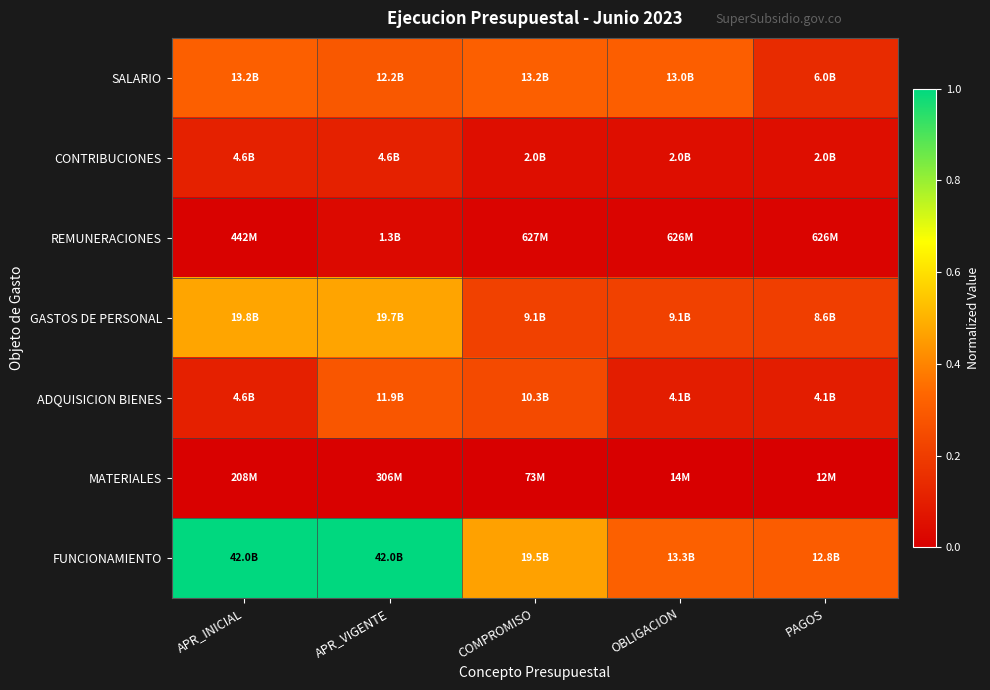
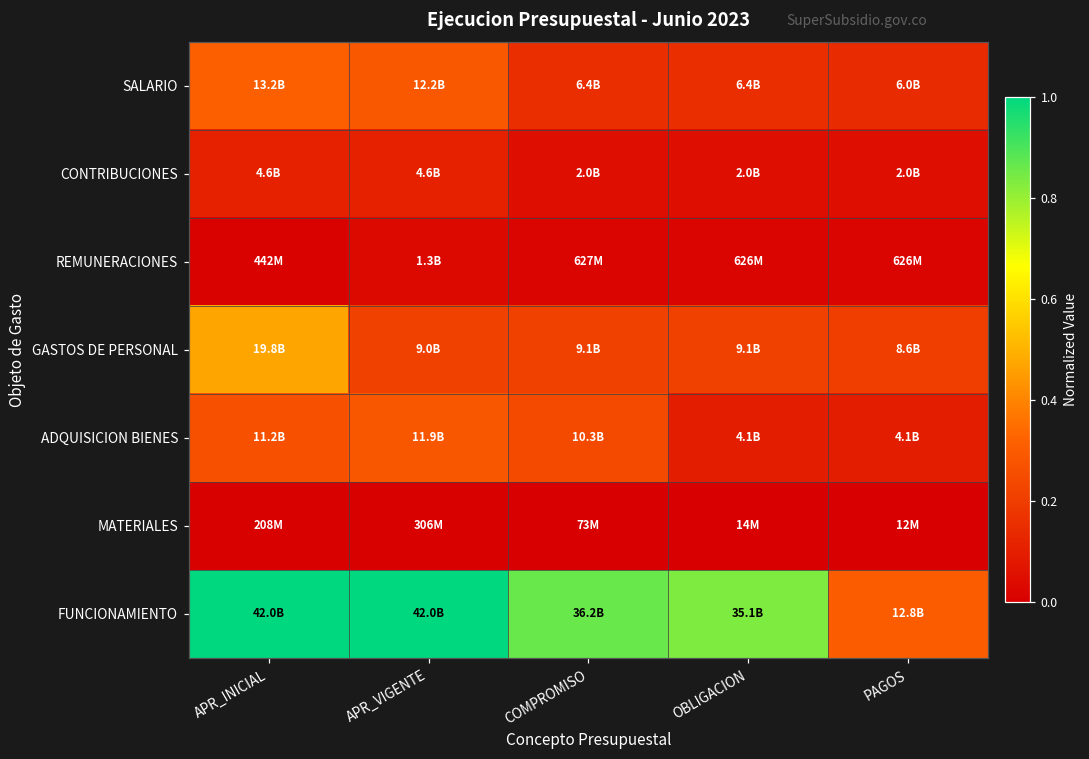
  {
    "SALARIO": {
      "APR_INICIAL": "13.2B",
      "APR_VIGENTE": "12.2B",
-     "COMPROMISO": "13.2B",
-     "OBLIGACION": "13.0B",
+     "COMPROMISO": "6.4B",
+     "OBLIGACION": "6.4B",
      "PAGOS": "6.0B"
    },
    "CONTRIBUCIONES": {
      "APR_INICIAL": "4.6B",
      "APR_VIGENTE": "4.6B",
      "COMPROMISO": "2.0B",
      "OBLIGACION": "2.0B",
      "PAGOS": "2.0B"
    },
    "REMUNERACIONES": {
      "APR_INICIAL": "442M",
      "APR_VIGENTE": "1.3B",
      "COMPROMISO": "627M",
      "OBLIGACION": "626M",
      "PAGOS": "626M"
    },
    "GASTOS DE PERSONAL": {
      "APR_INICIAL": "19.8B",
-     "APR_VIGENTE": "19.7B",
+     "APR_VIGENTE": "9.0B",
      "COMPROMISO": "9.1B",
      "OBLIGACION": "9.1B",
      "PAGOS": "8.6B"
    },
    "ADQUISICION BIENES": {
-     "APR_INICIAL": "4.6B",
+     "APR_INICIAL": "11.2B",
      "APR_VIGENTE": "11.9B",
      "COMPROMISO": "10.3B",
      "OBLIGACION": "4.1B",
      "PAGOS": "4.1B"
    },
    "MATERIALES": {
      "APR_INICIAL": "208M",
      "APR_VIGENTE": "306M",
      "COMPROMISO": "73M",
      "OBLIGACION": "14M",
      "PAGOS": "12M"
    },
    "FUNCIONAMIENTO": {
      "APR_INICIAL": "42.0B",
      "APR_VIGENTE": "42.0B",
-     "COMPROMISO": "19.5B",
-     "OBLIGACION": "13.3B",
+     "COMPROMISO": "36.2B",
+     "OBLIGACION": "35.1B",
      "PAGOS": "12.8B"
    }
  }
